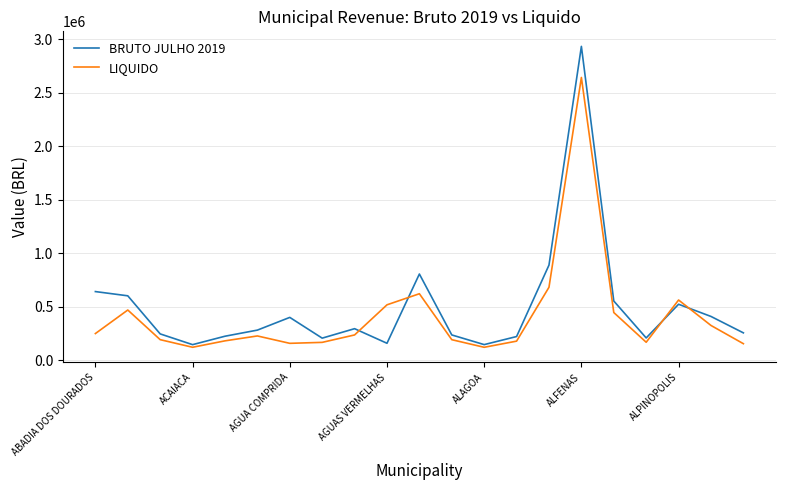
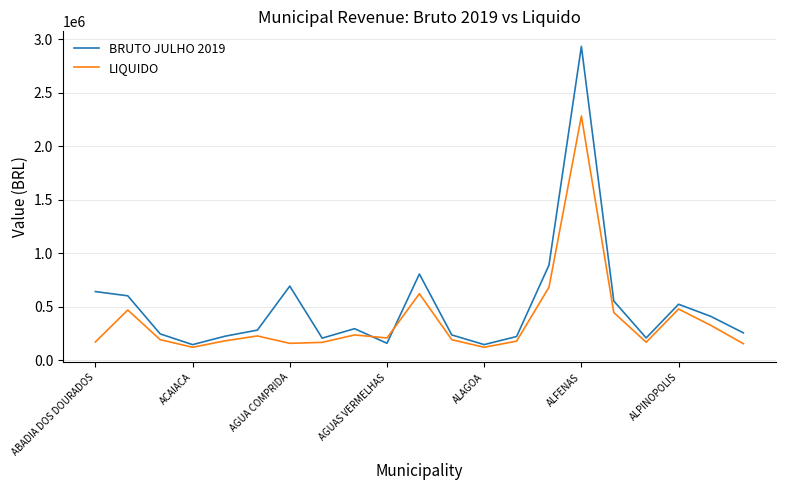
  {
    "BRUTO JULHO 2019": {
      "ABADIA DOS DOURADOS": 640000,
      "ACAIACA": 150000,
-     "AGUA COMPRIDA": 400000,
+     "AGUA COMPRIDA": 690000,
      "AGUAS VERMELHAS": 160000,
      "ALAGOA": 150000,
      "ALFENAS": 2930000,
      "ALPINOPOLIS": 520000
    },
    "LIQUIDO": {
-     "ABADIA DOS DOURADOS": 250000,
+     "ABADIA DOS DOURADOS": 170000,
      "ACAIACA": 120000,
      "AGUA COMPRIDA": 160000,
-     "AGUAS VERMELHAS": 520000,
+     "AGUAS VERMELHAS": 210000,
      "ALAGOA": 120000,
-     "ALFENAS": 2640000,
-     "ALPINOPOLIS": 560000
+     "ALFENAS": 2280000,
+     "ALPINOPOLIS": 480000
    }
  }
